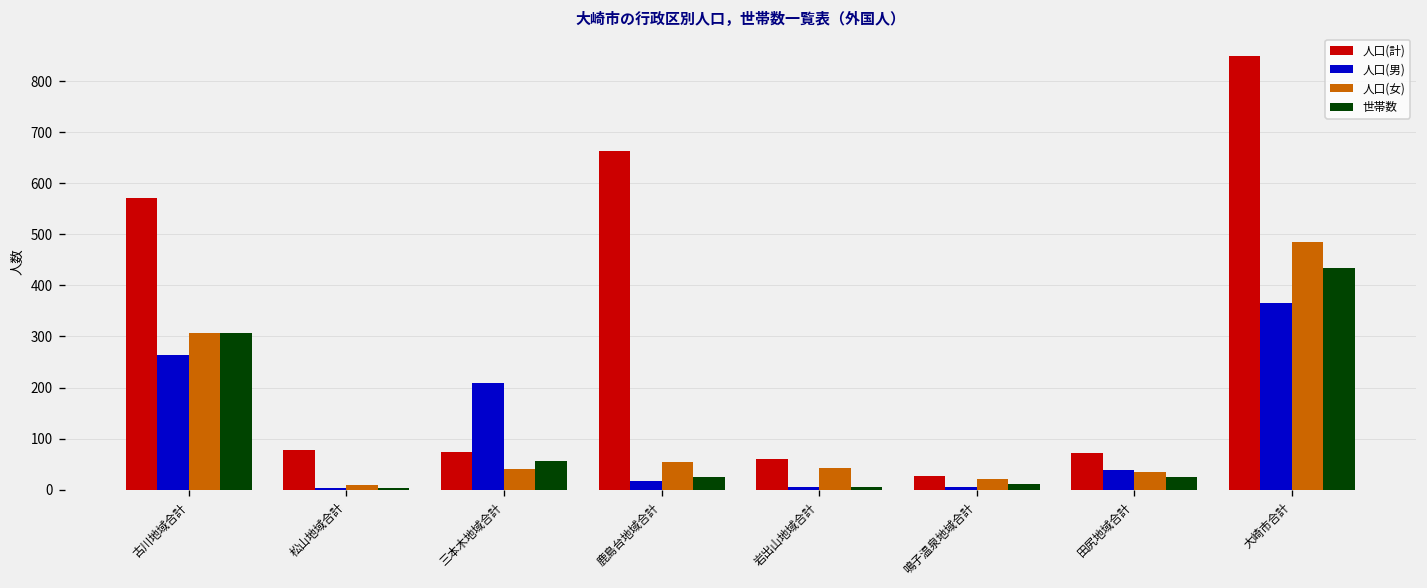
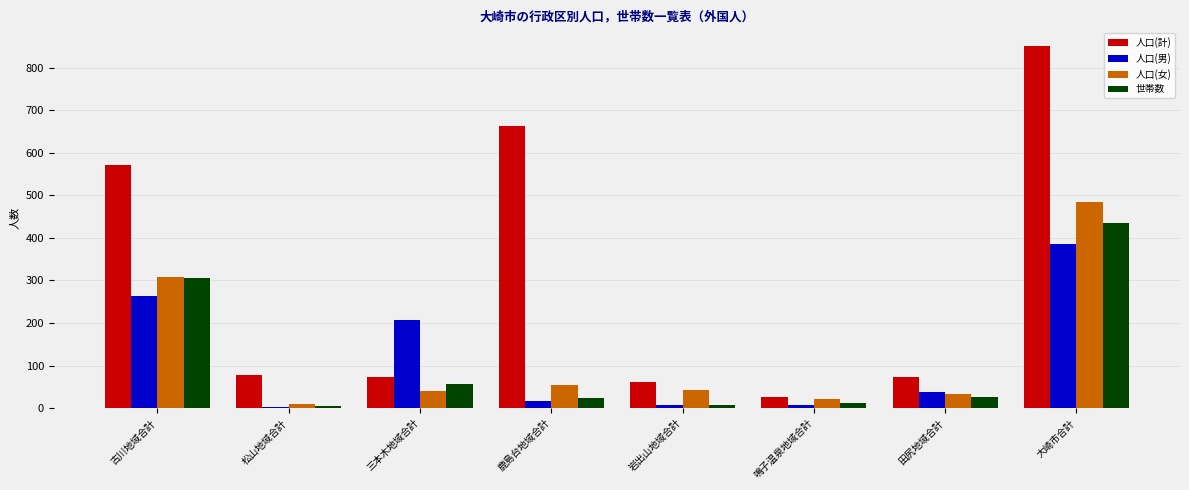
  {
    "人口(計)": {
      "古川地域合計": 570,
      "松山地域合計": 80,
      "三本木地域合計": 70,
      "鹿島台地域合計": 660,
      "岩出山地域合計": 60,
      "鳴子温泉地域合計": 30,
      "田尻地域合計": 70,
      "大崎市合計": 850
    },
    "人口(男)": {
      "古川地域合計": 260,
      "三本木地域合計": 210,
      "鹿島台地域合計": 20,
      "岩出山地域合計": 10,
      "鳴子温泉地域合計": 10,
      "田尻地域合計": 40,
-     "大崎市合計": 370
+     "大崎市合計": 390
    },
    "人口(女)": {
      "古川地域合計": 310,
      "松山地域合計": 10,
      "三本木地域合計": 40,
      "鹿島台地域合計": 50,
      "岩出山地域合計": 40,
      "鳴子温泉地域合計": 20,
      "田尻地域合計": 30,
      "大崎市合計": 490
    },
    "世帯数": {
      "古川地域合計": 310,
      "三本木地域合計": 60,
      "鹿島台地域合計": 20,
      "岩出山地域合計": 10,
      "鳴子温泉地域合計": 10,
      "田尻地域合計": 30,
      "大崎市合計": 430
    }
  }
